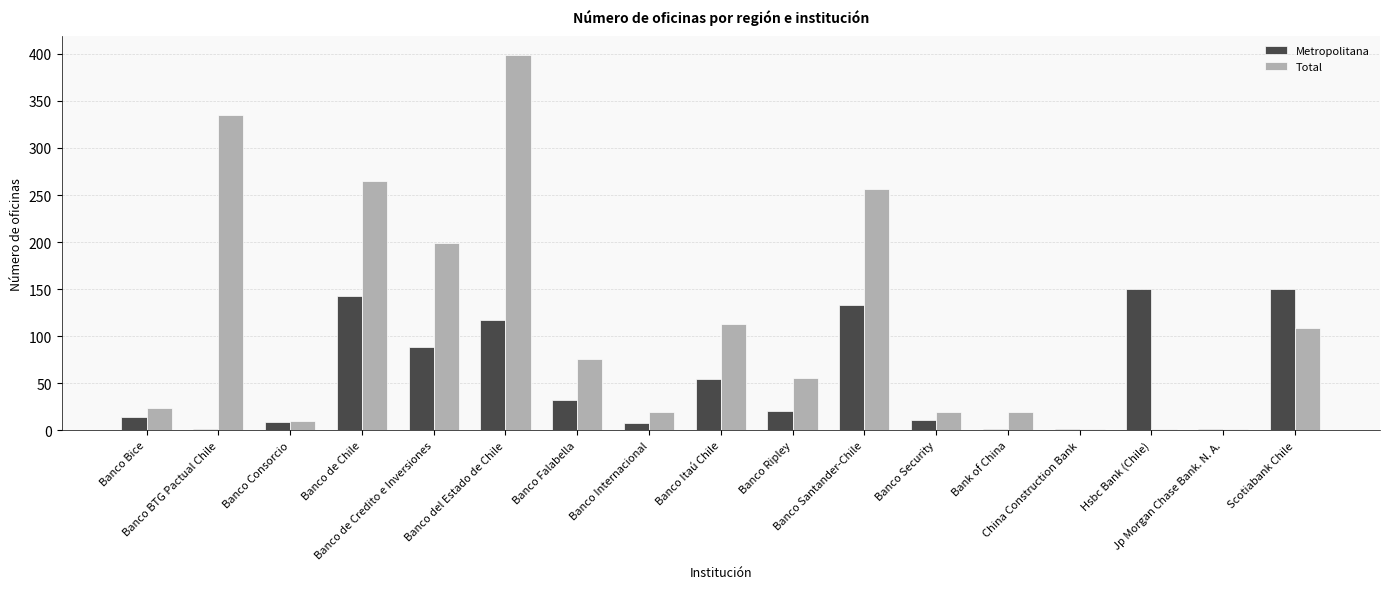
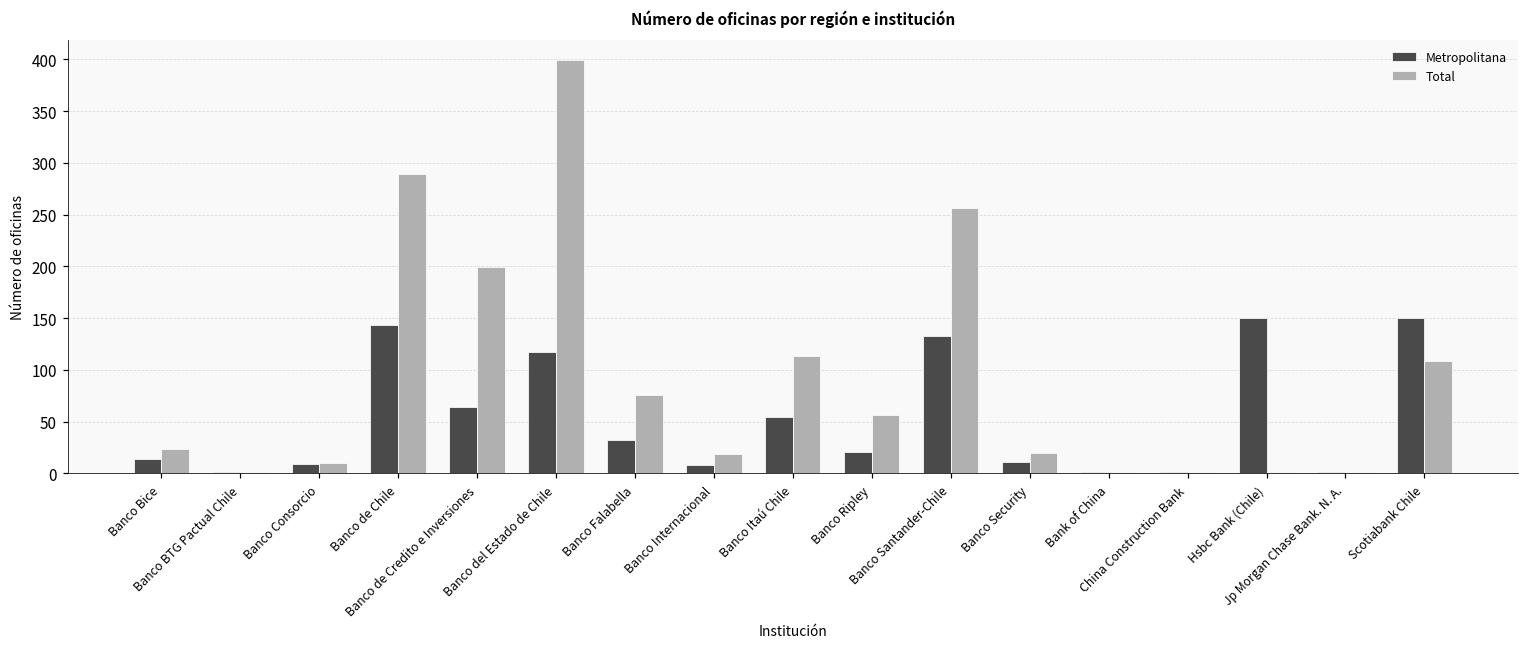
  {
    "Metropolitana": {
      "Banco Bice": 10,
      "Banco Consorcio": 10,
      "Banco de Chile": 140,
-     "Banco de Credito e Inversiones": 90,
+     "Banco de Credito e Inversiones": 60,
      "Banco del Estado de Chile": 120,
      "Banco Falabella": 30,
      "Banco Internacional": 10,
      "Banco Itaú Chile": 60,
      "Banco Ripley": 20,
      "Banco Santander-Chile": 130,
      "Banco Security": 10,
      "Hsbc Bank (Chile)": 150,
      "Scotiabank Chile": 150
    },
    "Total": {
      "Banco Bice": 20,
-     "Banco BTG Pactual Chile": 340,
+     "Banco BTG Pactual Chile": 0,
      "Banco Consorcio": 10,
-     "Banco de Chile": 270,
+     "Banco de Chile": 290,
      "Banco de Credito e Inversiones": 200,
      "Banco del Estado de Chile": 400,
      "Banco Falabella": 80,
      "Banco Internacional": 20,
      "Banco Itaú Chile": 110,
      "Banco Ripley": 60,
      "Banco Santander-Chile": 260,
      "Banco Security": 20,
-     "Bank of China": 20,
+     "Bank of China": 0,
      "Scotiabank Chile": 110
    }
  }
